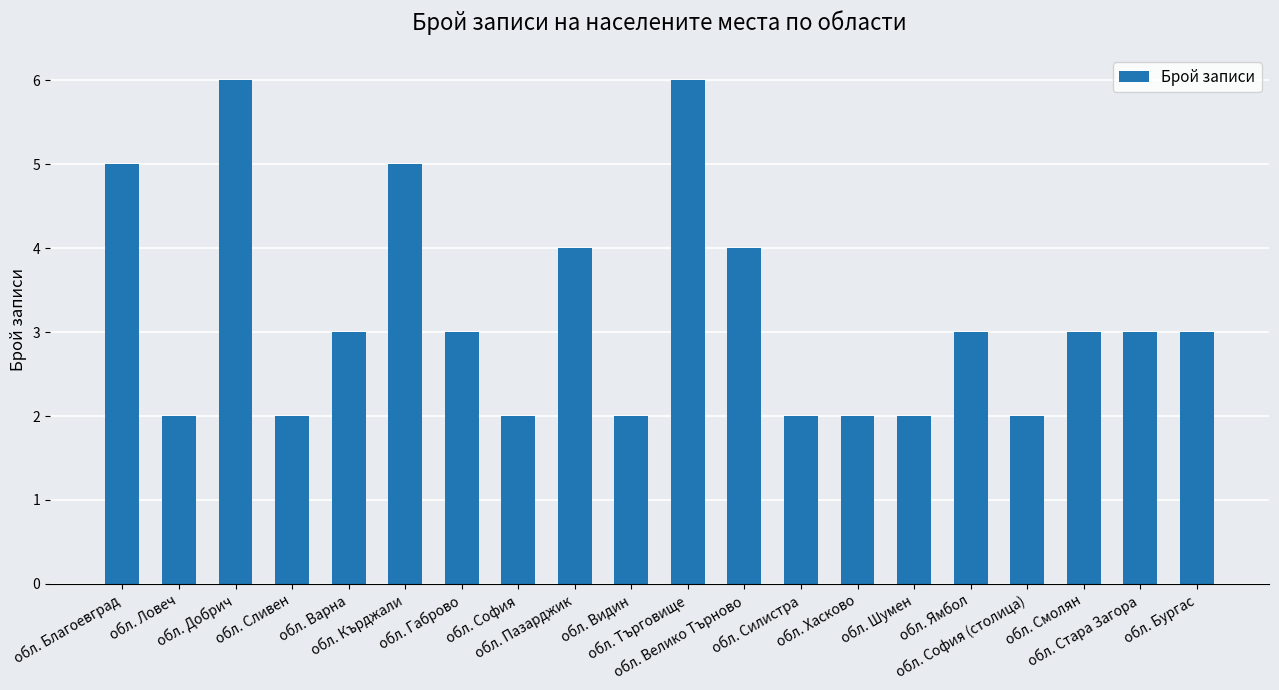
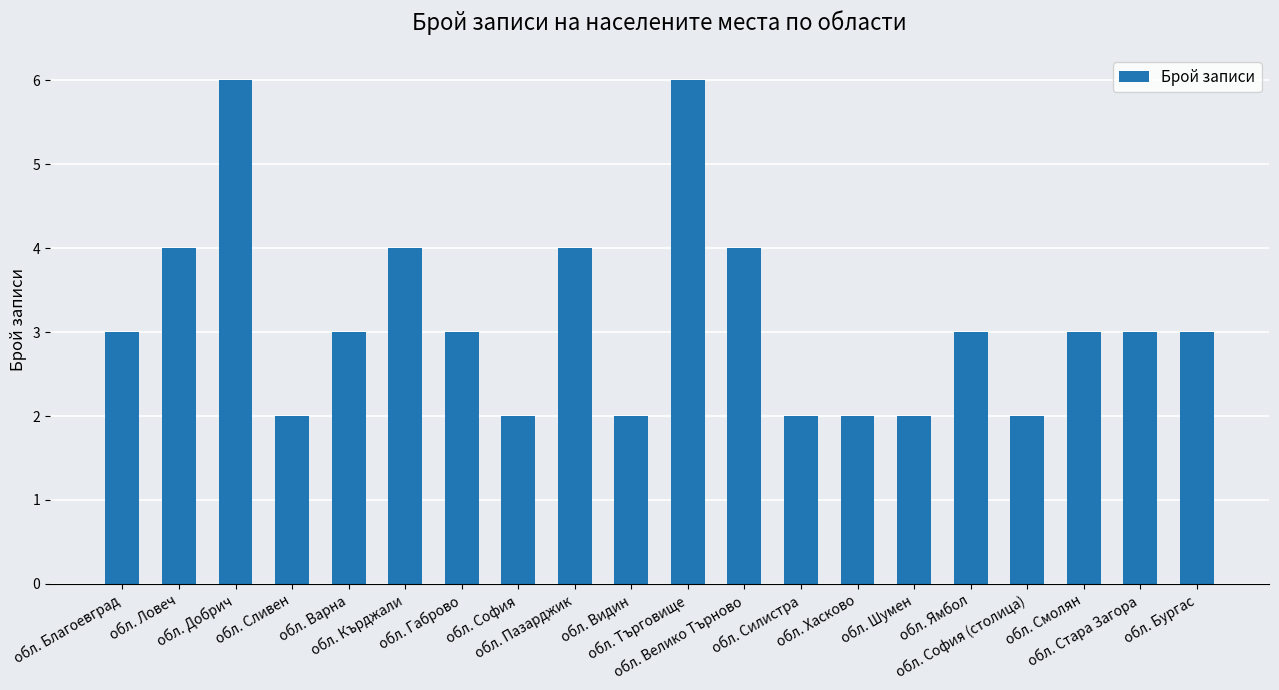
  {
-   "обл. Благоевград": 5,
-   "обл. Ловеч": 2,
+   "обл. Благоевград": 3,
+   "обл. Ловеч": 4,
    "обл. Добрич": 6,
    "обл. Сливен": 2,
    "обл. Варна": 3,
-   "обл. Кърджали": 5,
+   "обл. Кърджали": 4,
    "обл. Габрово": 3,
    "обл. София": 2,
    "обл. Пазарджик": 4,
    "обл. Видин": 2,
    "обл. Търговище": 6,
    "обл. Велико Търново": 4,
    "обл. Силистра": 2,
    "обл. Хасково": 2,
    "обл. Шумен": 2,
    "обл. Ямбол": 3,
    "обл. София (столица)": 2,
    "обл. Смолян": 3,
    "обл. Стара Загора": 3,
    "обл. Бургас": 3
  }
